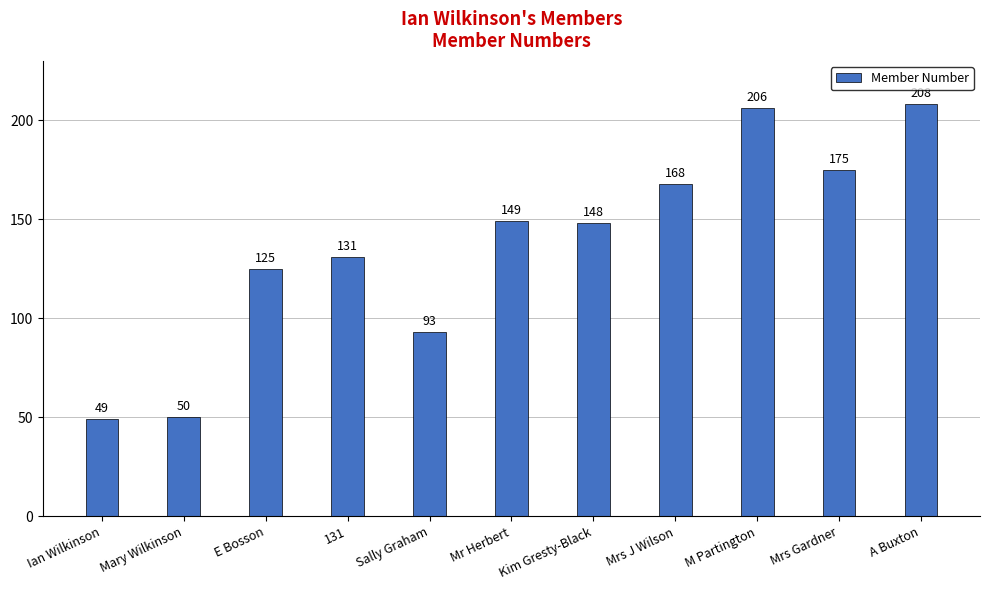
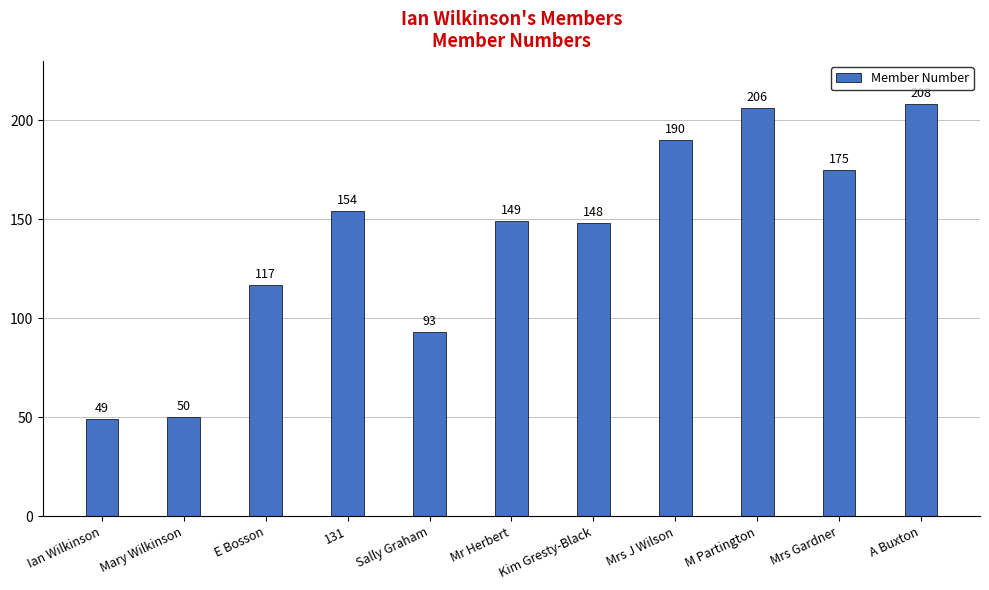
  {
    "Ian Wilkinson": 49,
    "Mary Wilkinson": 50,
-   "E Bosson": 125,
-   "131": 131,
+   "E Bosson": 117,
+   "131": 154,
    "Sally Graham": 93,
    "Mr Herbert": 149,
    "Kim Gresty-Black": 148,
-   "Mrs J Wilson": 168,
+   "Mrs J Wilson": 190,
    "M Partington": 206,
    "Mrs Gardner": 175
  }
